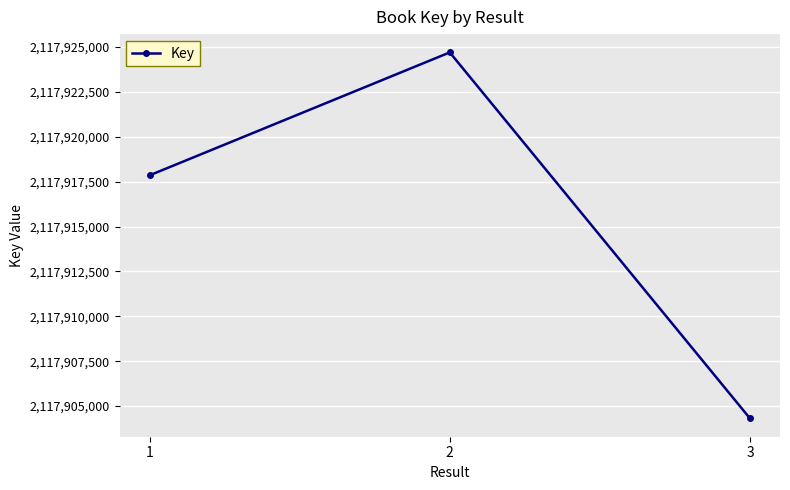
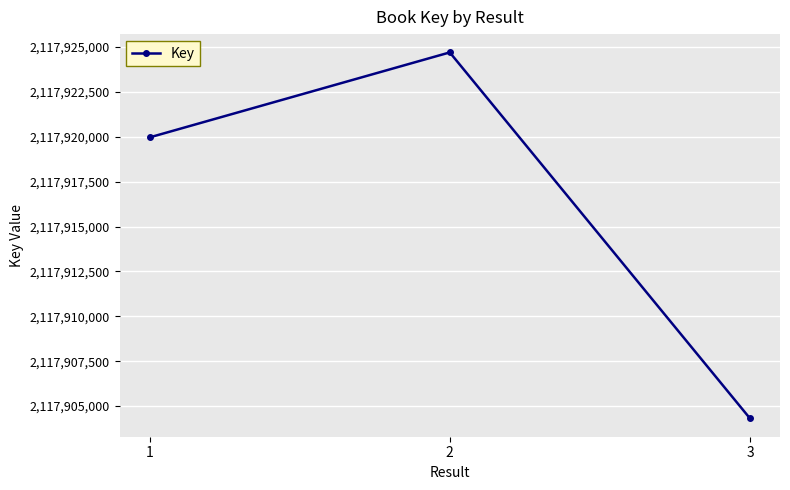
  {
-   "1": "2,117,917,900",
+   "1": "2,117,920,000",
    "2": "2,117,924,700",
    "3": "2,117,904,300"
  }
